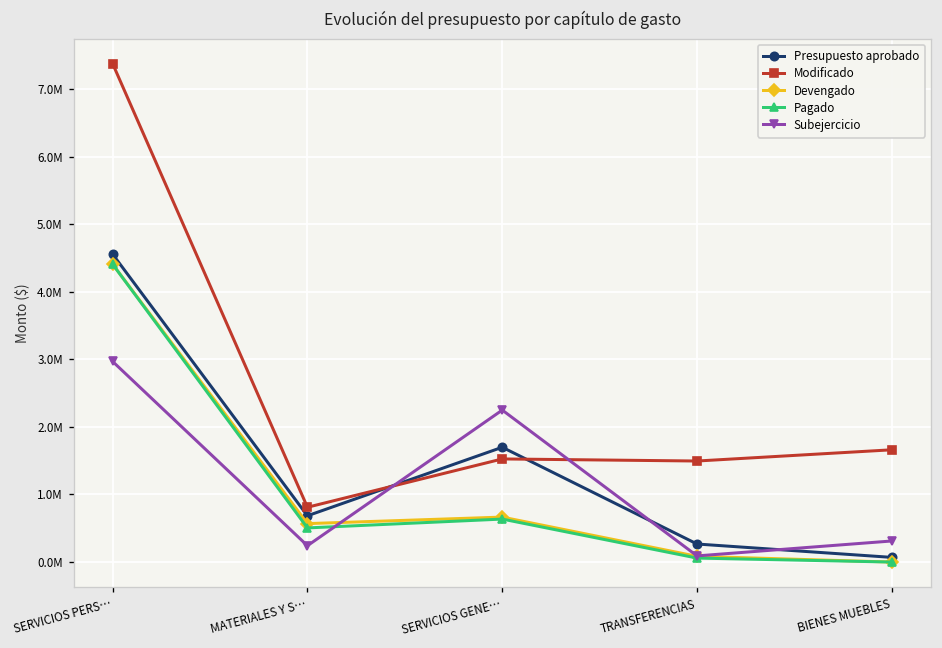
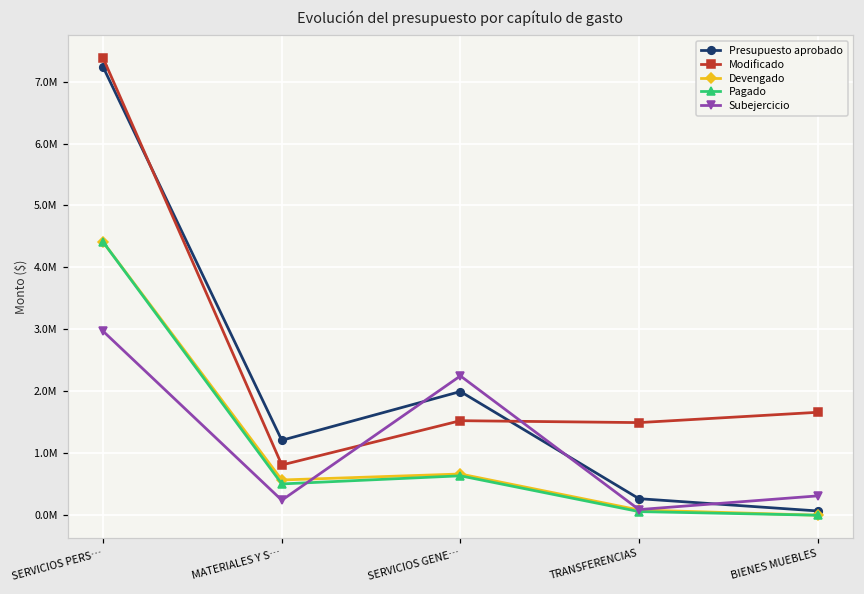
  {
    "Presupuesto aprobado": {
-     "SERVICIOS PERS…": 4600000,
-     "MATERIALES Y S…": 700000,
-     "SERVICIOS GENE…": 1700000,
+     "SERVICIOS PERS…": 7200000,
+     "MATERIALES Y S…": 1200000,
+     "SERVICIOS GENE…": 2000000,
      "TRANSFERENCIAS": 300000,
      "BIENES MUEBLES": 100000
    },
    "Modificado": {
      "SERVICIOS PERS…": 7400000,
      "MATERIALES Y S…": 800000,
      "SERVICIOS GENE…": 1500000,
      "TRANSFERENCIAS": 1500000,
      "BIENES MUEBLES": 1700000
    },
    "Devengado": {
      "MATERIALES Y S…": 600000
    },
    "Pagado": {
      "MATERIALES Y S…": 500000
    },
    "Subejercicio": {
      "SERVICIOS PERS…": 3000000,
      "MATERIALES Y S…": 200000,
      "SERVICIOS GENE…": 2200000,
      "BIENES MUEBLES": 300000
    }
  }
